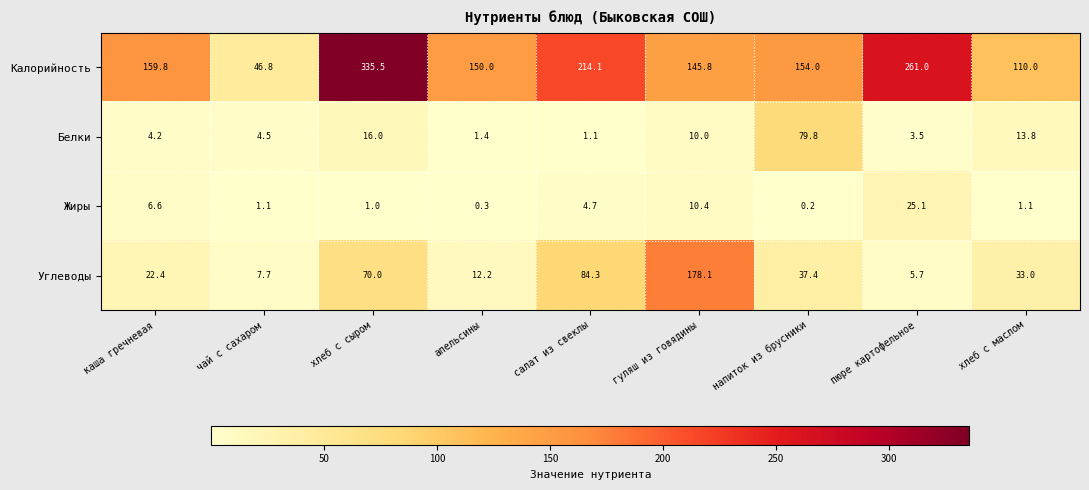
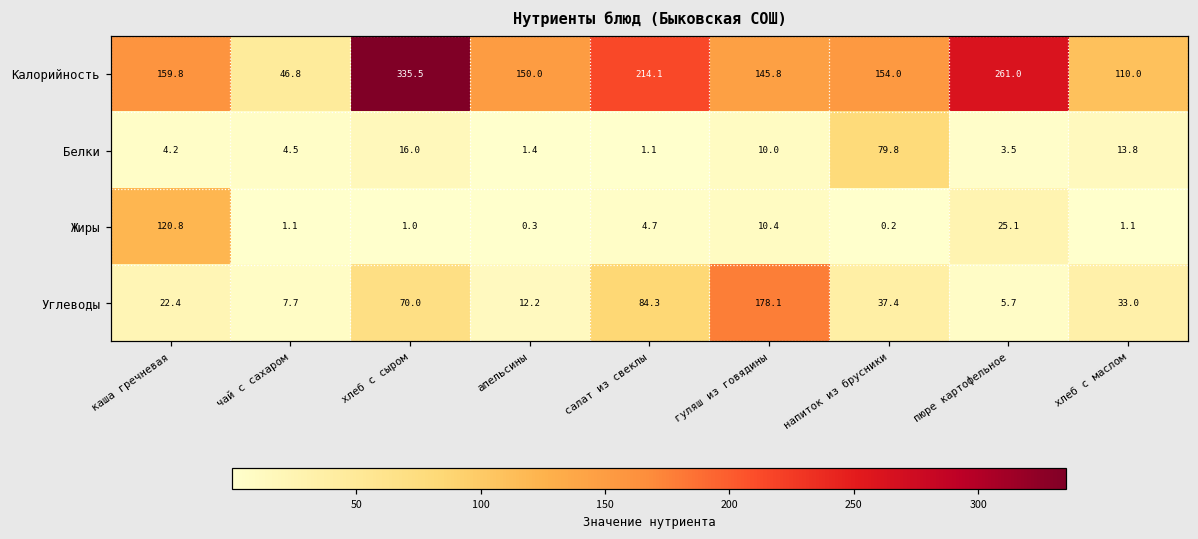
  {
    "Калорийность": {
      "каша гречневая": 159.8,
      "чай с сахаром": 46.8,
      "хлеб с сыром": 335.5,
      "апельсины": 150.0,
      "салат из свеклы": 214.1,
      "гуляш из говядины": 145.8,
      "напиток из брусники": 154.0,
      "пюре картофельное": 261.0,
      "хлеб с маслом": 110.0
    },
    "Белки": {
      "каша гречневая": 4.2,
      "чай с сахаром": 4.5,
      "хлеб с сыром": 16.0,
      "апельсины": 1.4,
      "салат из свеклы": 1.1,
      "гуляш из говядины": 10.0,
      "напиток из брусники": 79.8,
      "пюре картофельное": 3.5,
      "хлеб с маслом": 13.8
    },
    "Жиры": {
-     "каша гречневая": 6.6,
+     "каша гречневая": 120.8,
      "чай с сахаром": 1.1,
      "хлеб с сыром": 1.0,
      "апельсины": 0.3,
      "салат из свеклы": 4.7,
      "гуляш из говядины": 10.4,
      "напиток из брусники": 0.2,
      "пюре картофельное": 25.1,
      "хлеб с маслом": 1.1
    },
    "Углеводы": {
      "каша гречневая": 22.4,
      "чай с сахаром": 7.7,
      "хлеб с сыром": 70.0,
      "апельсины": 12.2,
      "салат из свеклы": 84.3,
      "гуляш из говядины": 178.1,
      "напиток из брусники": 37.4,
      "пюре картофельное": 5.7,
      "хлеб с маслом": 33.0
    }
  }
